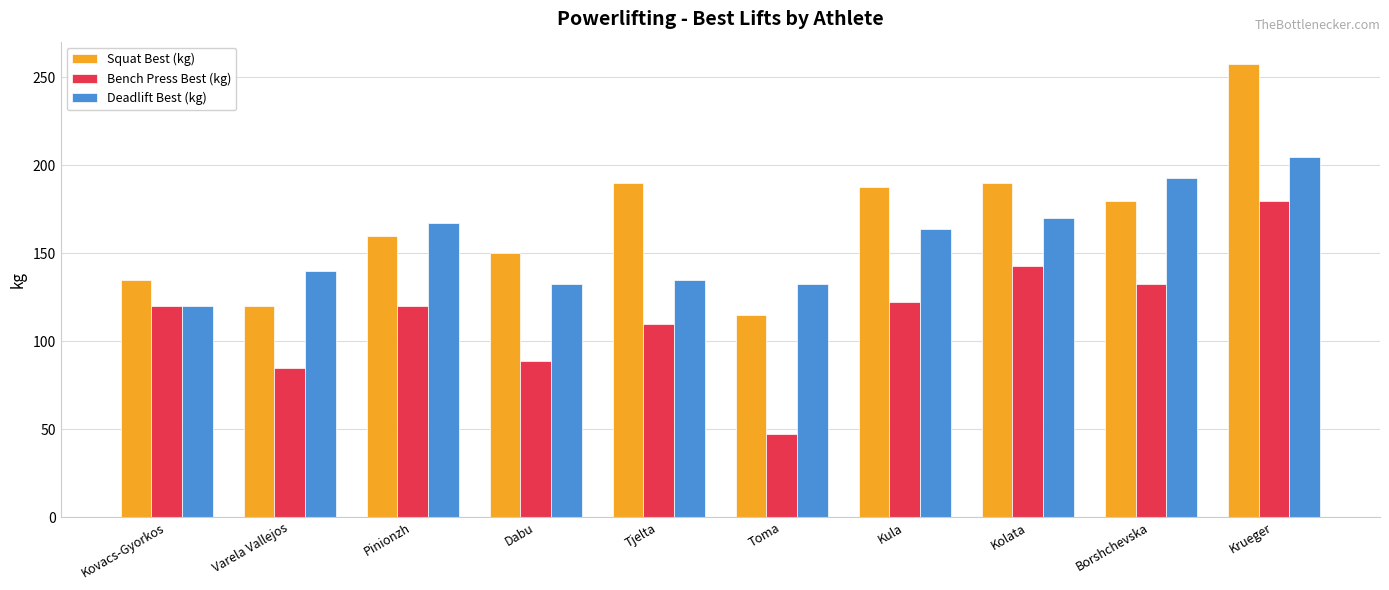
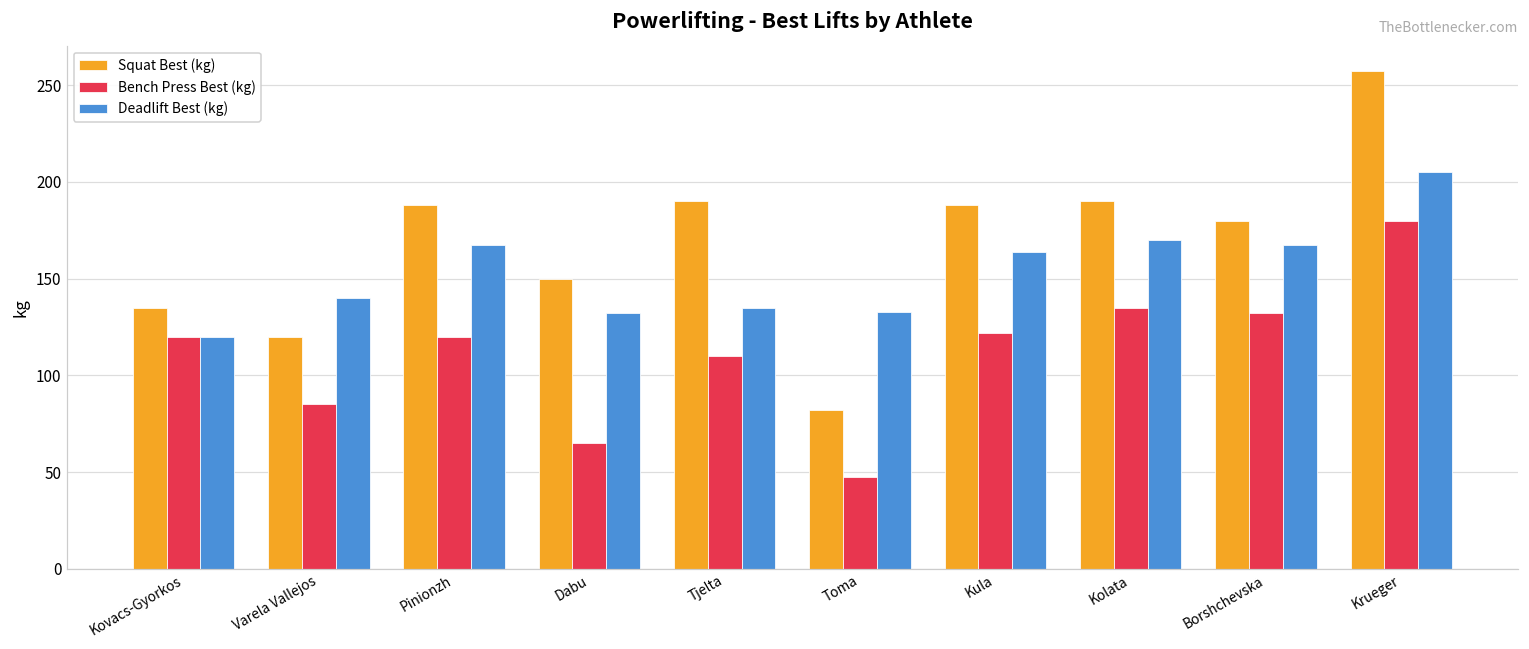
  {
    "Squat Best (kg)": {
      "Kovacs-Gyorkos": 135,
      "Varela Vallejos": 120,
-     "Pinionzh": 160,
+     "Pinionzh": 188,
      "Dabu": 150,
      "Tjelta": 190,
-     "Toma": 115,
+     "Toma": 82,
      "Kula": 188,
      "Kolata": 190,
      "Borshchevska": 180,
      "Krueger": 258
    },
    "Bench Press Best (kg)": {
      "Kovacs-Gyorkos": 120,
      "Varela Vallejos": 85,
      "Pinionzh": 120,
-     "Dabu": 89,
+     "Dabu": 65,
      "Tjelta": 110,
      "Toma": 48,
      "Kula": 122,
-     "Kolata": 143,
+     "Kolata": 135,
      "Borshchevska": 133,
      "Krueger": 180
    },
    "Deadlift Best (kg)": {
      "Kovacs-Gyorkos": 120,
      "Varela Vallejos": 140,
      "Pinionzh": 168,
      "Dabu": 133,
      "Tjelta": 135,
      "Toma": 133,
      "Kula": 164,
      "Kolata": 170,
-     "Borshchevska": 193,
+     "Borshchevska": 168,
      "Krueger": 205
    }
  }
